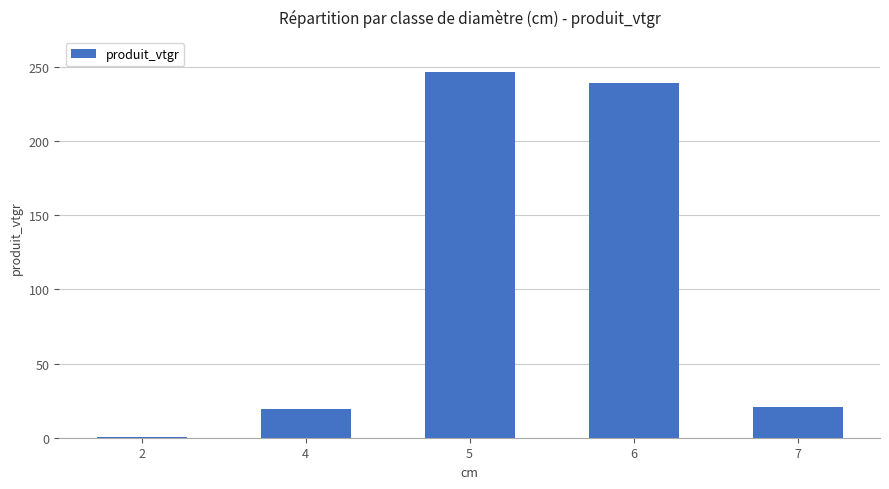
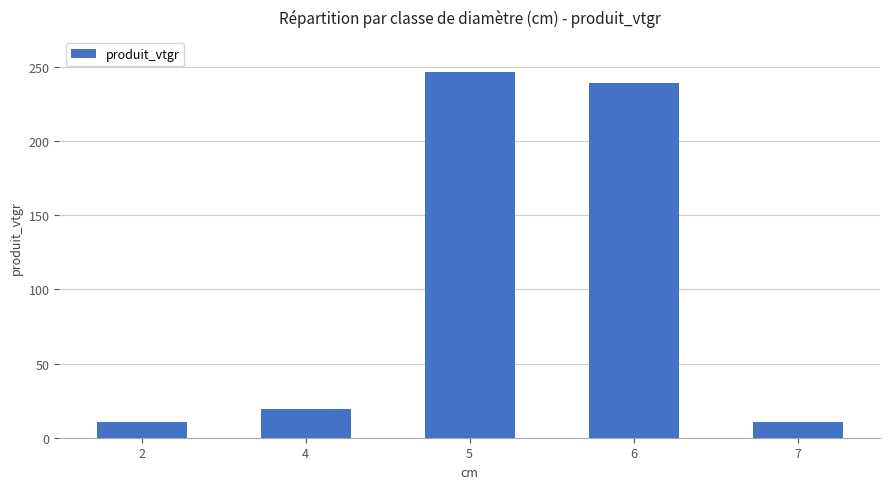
  {
-   "2": 0,
+   "2": 11,
    "4": 19,
    "5": 247,
    "6": 239,
-   "7": 20
+   "7": 11
  }
